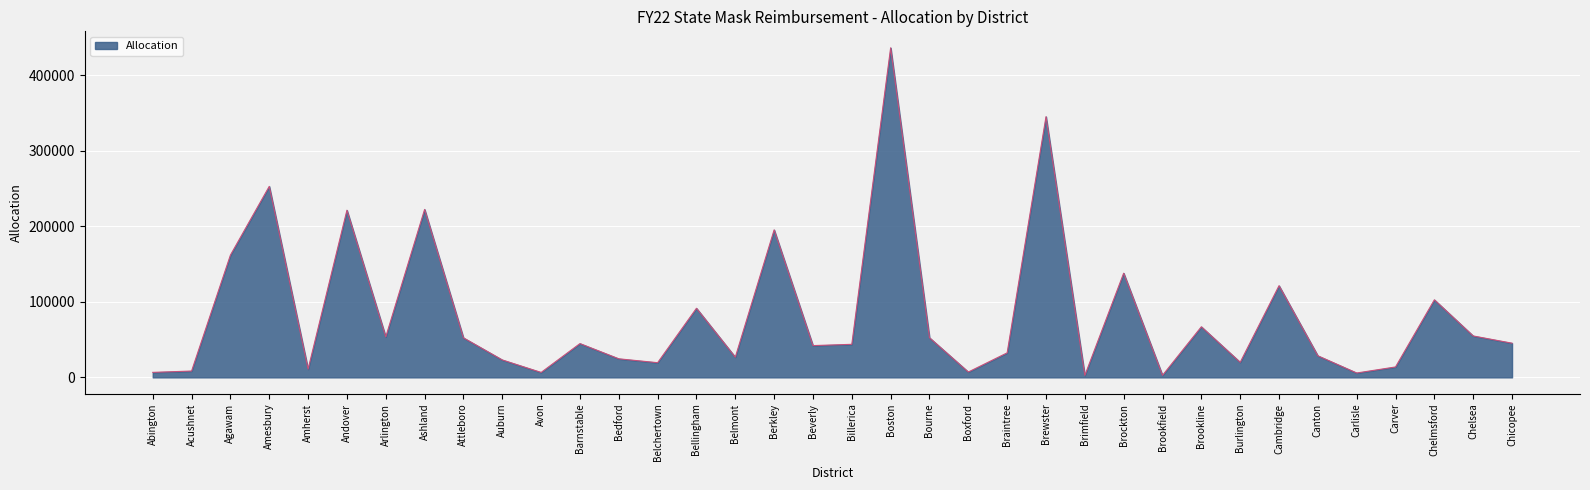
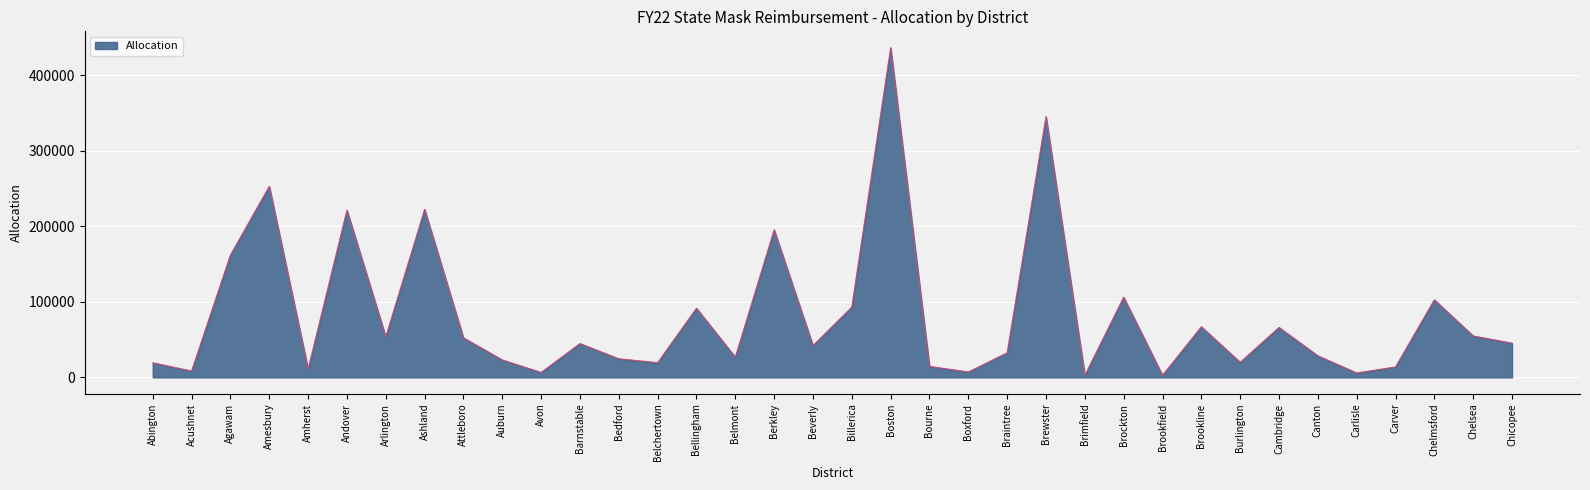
  {
-   "Abington": 10000,
+   "Abington": 20000,
    "Acushnet": 10000,
    "Agawam": 160000,
    "Amesbury": 250000,
    "Amherst": 10000,
    "Andover": 220000,
    "Arlington": 50000,
    "Ashland": 220000,
    "Attleboro": 50000,
    "Auburn": 20000,
    "Avon": 10000,
    "Barnstable": 40000,
    "Bedford": 20000,
    "Belchertown": 20000,
    "Bellingham": 90000,
    "Belmont": 30000,
    "Berkley": 200000,
    "Beverly": 40000,
-   "Billerica": 40000,
+   "Billerica": 90000,
    "Boston": 440000,
-   "Bourne": 50000,
+   "Bourne": 10000,
    "Boxford": 10000,
    "Braintree": 30000,
    "Brewster": 350000,
    "Brimfield": 0,
-   "Brockton": 140000,
+   "Brockton": 110000,
    "Brookfield": 0,
    "Brookline": 70000,
    "Burlington": 20000,
-   "Cambridge": 120000,
+   "Cambridge": 70000,
    "Canton": 30000,
    "Carlisle": 10000,
    "Carver": 10000,
    "Chelmsford": 100000,
    "Chelsea": 50000,
    "Chicopee": 50000
  }
